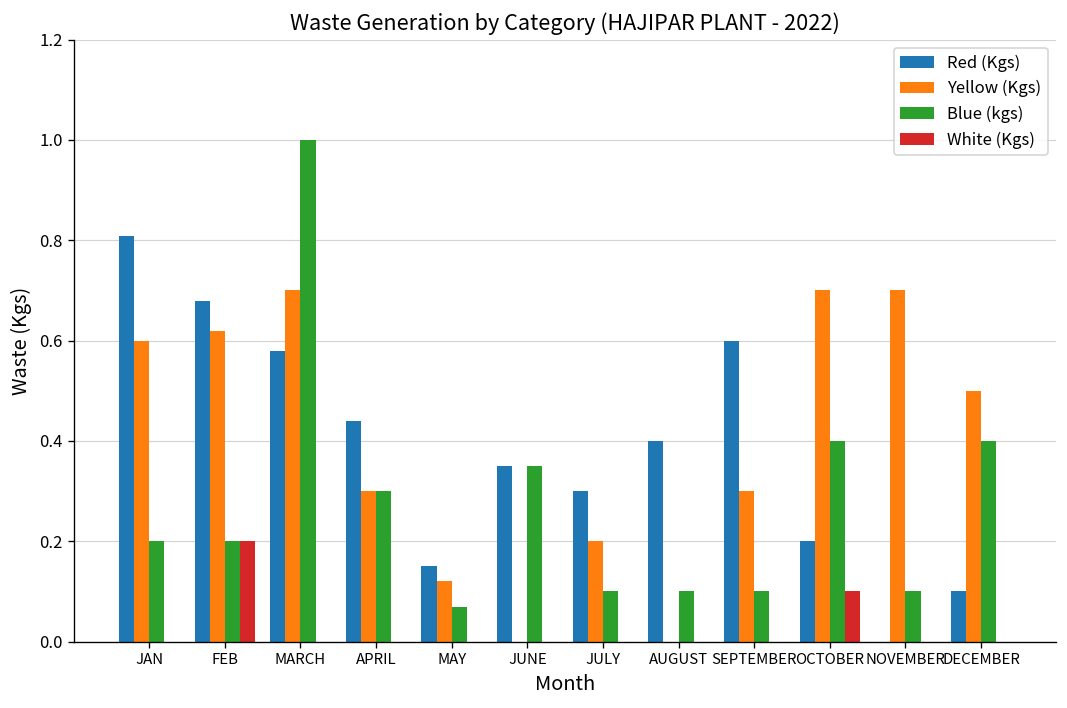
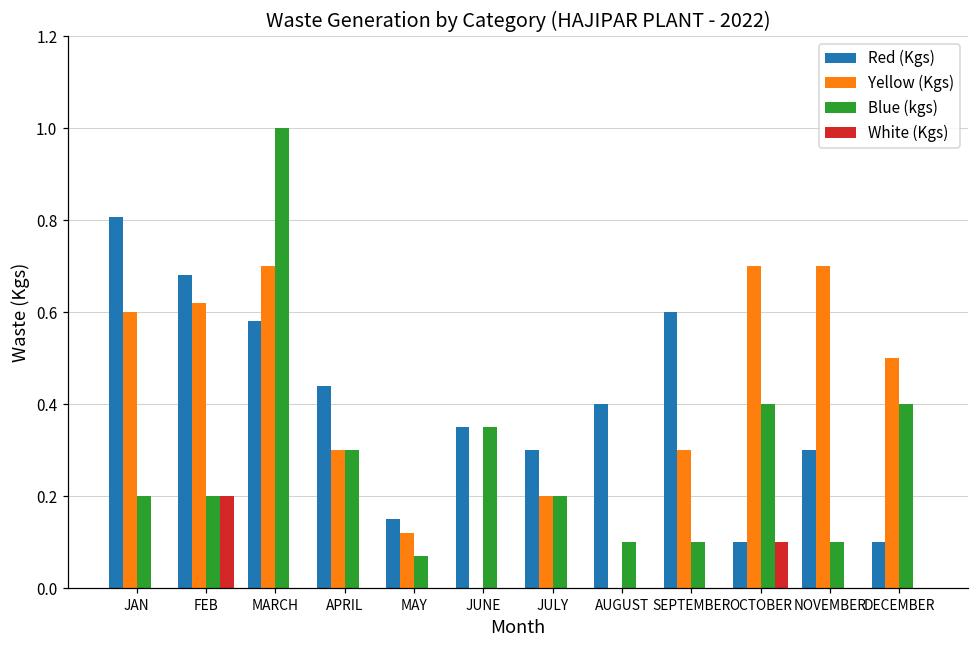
  {
    "Red (Kgs)": {
      "JAN": 0.81,
      "FEB": 0.68,
      "MARCH": 0.58,
      "APRIL": 0.44,
      "MAY": 0.15,
      "JUNE": 0.35,
      "JULY": 0.3,
      "AUGUST": 0.4,
      "SEPTEMBER": 0.6,
-     "OCTOBER": 0.2,
-     "NOVEMBER": 0.0,
+     "OCTOBER": 0.1,
+     "NOVEMBER": 0.3,
      "DECEMBER": 0.1
    },
    "Yellow (Kgs)": {
      "JAN": 0.6,
      "FEB": 0.62,
      "MARCH": 0.7,
      "APRIL": 0.3,
      "MAY": 0.12,
      "JUNE": 0.0,
      "JULY": 0.2,
      "AUGUST": 0.0,
      "SEPTEMBER": 0.3,
      "OCTOBER": 0.7,
      "NOVEMBER": 0.7,
      "DECEMBER": 0.5
    },
    "Blue (kgs)": {
      "JAN": 0.2,
      "FEB": 0.2,
      "MARCH": 1.0,
      "APRIL": 0.3,
      "MAY": 0.07,
      "JUNE": 0.35,
-     "JULY": 0.1,
+     "JULY": 0.2,
      "AUGUST": 0.1,
      "SEPTEMBER": 0.1,
      "OCTOBER": 0.4,
      "NOVEMBER": 0.1,
      "DECEMBER": 0.4
    },
    "White (Kgs)": {
      "JAN": 0.0,
      "FEB": 0.2,
      "MARCH": 0.0,
      "APRIL": 0.0,
      "MAY": 0.0,
      "JUNE": 0.0,
      "JULY": 0.0,
      "AUGUST": 0.0,
      "SEPTEMBER": 0.0,
      "OCTOBER": 0.1,
      "NOVEMBER": 0.0,
      "DECEMBER": 0.0
    }
  }
